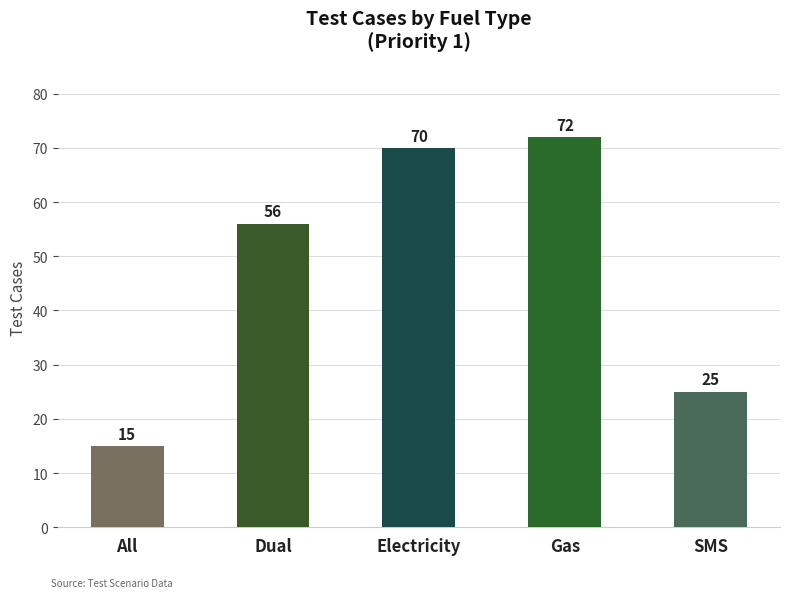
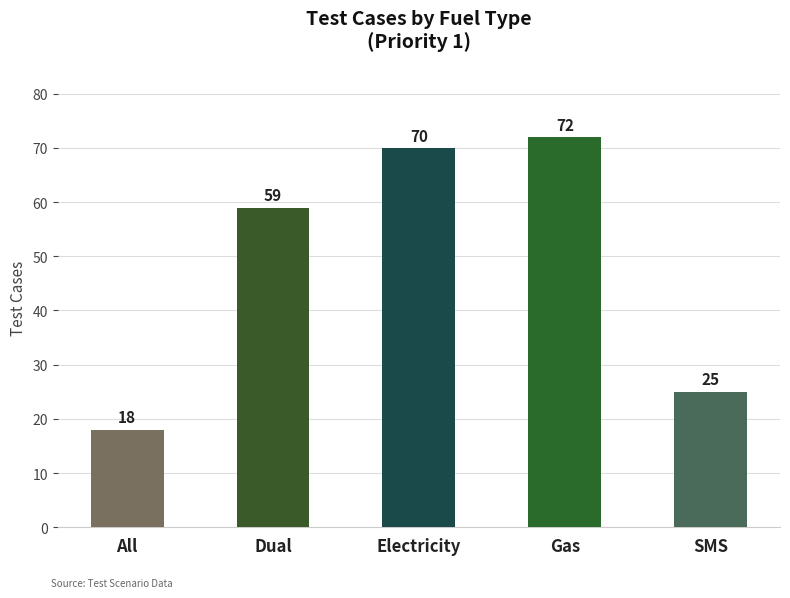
  {
-   "All": 15,
-   "Dual": 56,
+   "All": 18,
+   "Dual": 59,
    "Electricity": 70,
    "Gas": 72,
    "SMS": 25
  }
